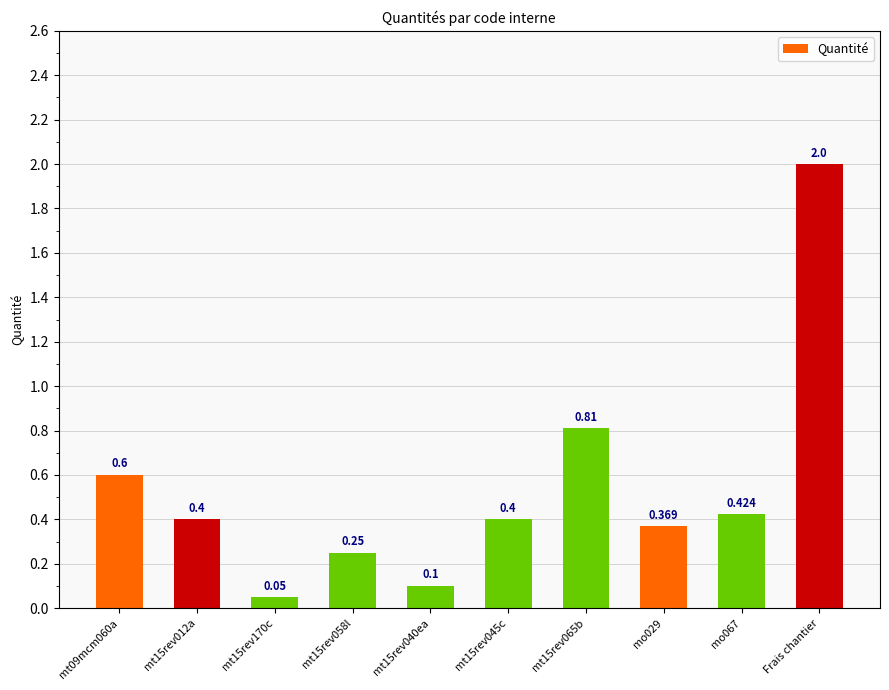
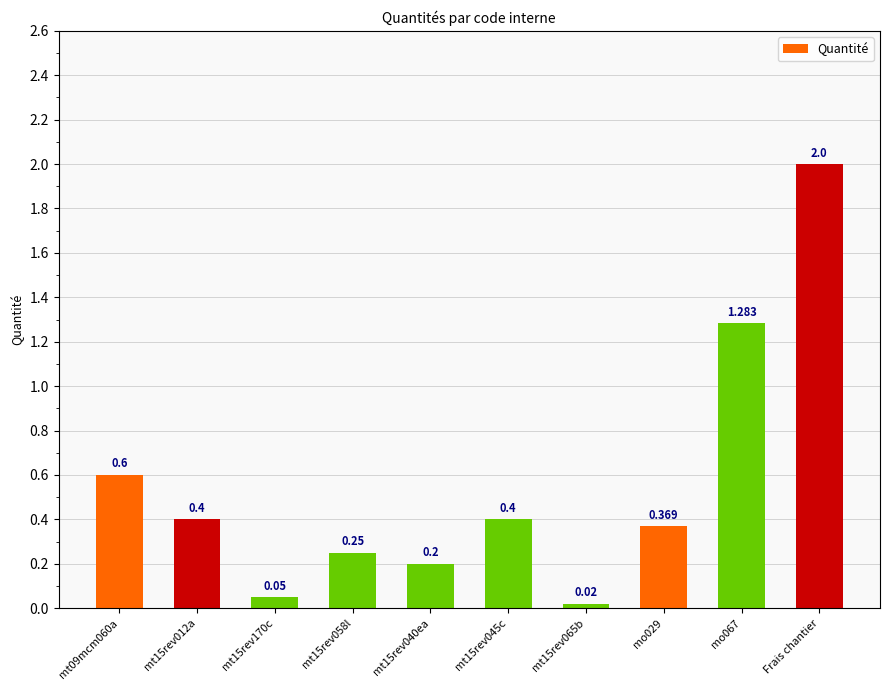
  {
    "mt09mcm060a": 0.6,
    "mt15rev012a": 0.4,
    "mt15rev170c": 0.05,
    "mt15rev058l": 0.25,
-   "mt15rev040ea": 0.1,
+   "mt15rev040ea": 0.2,
    "mt15rev045c": 0.4,
-   "mt15rev065b": 0.81,
+   "mt15rev065b": 0.02,
    "mo029": 0.369,
-   "mo067": 0.424,
+   "mo067": 1.283,
    "Frais chantier": 2.0
  }
